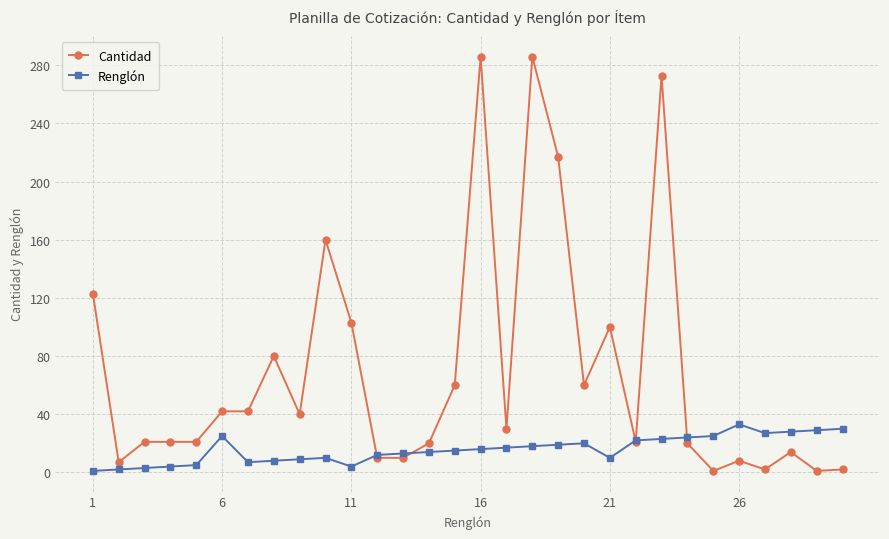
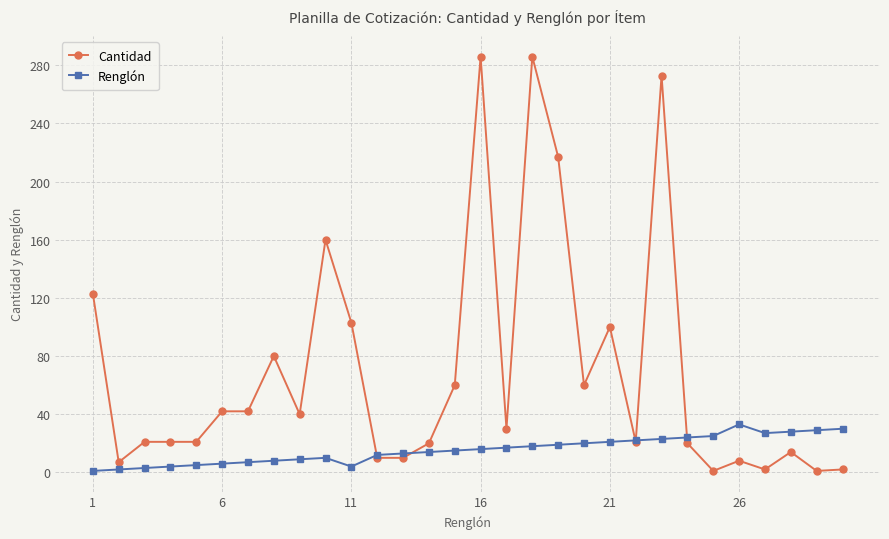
  {
    "Cantidad": {
      "1": 123,
      "6": 42,
      "11": 103,
      "16": 286,
      "21": 100,
      "26": 8
    },
    "Renglón": {
      "1": 1,
-     "6": 25,
+     "6": 6,
      "11": 4,
      "16": 16,
-     "21": 10,
+     "21": 21,
      "26": 33
    }
  }
